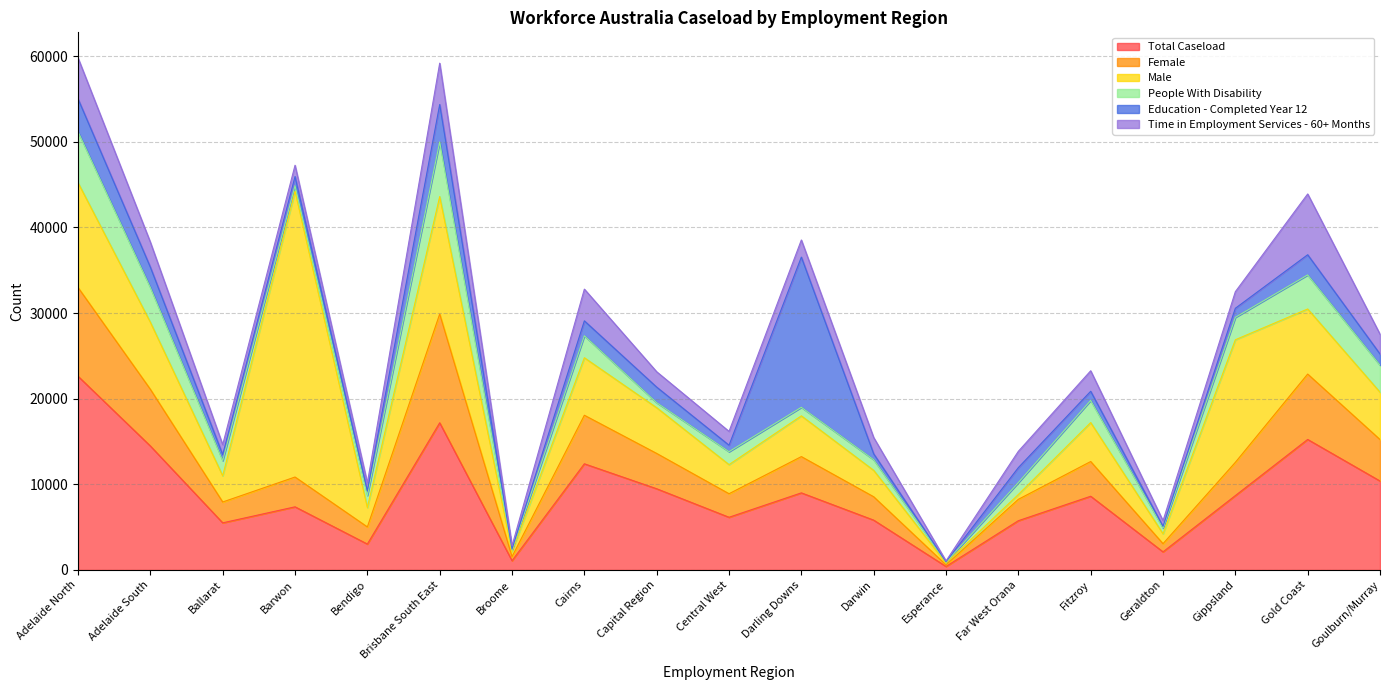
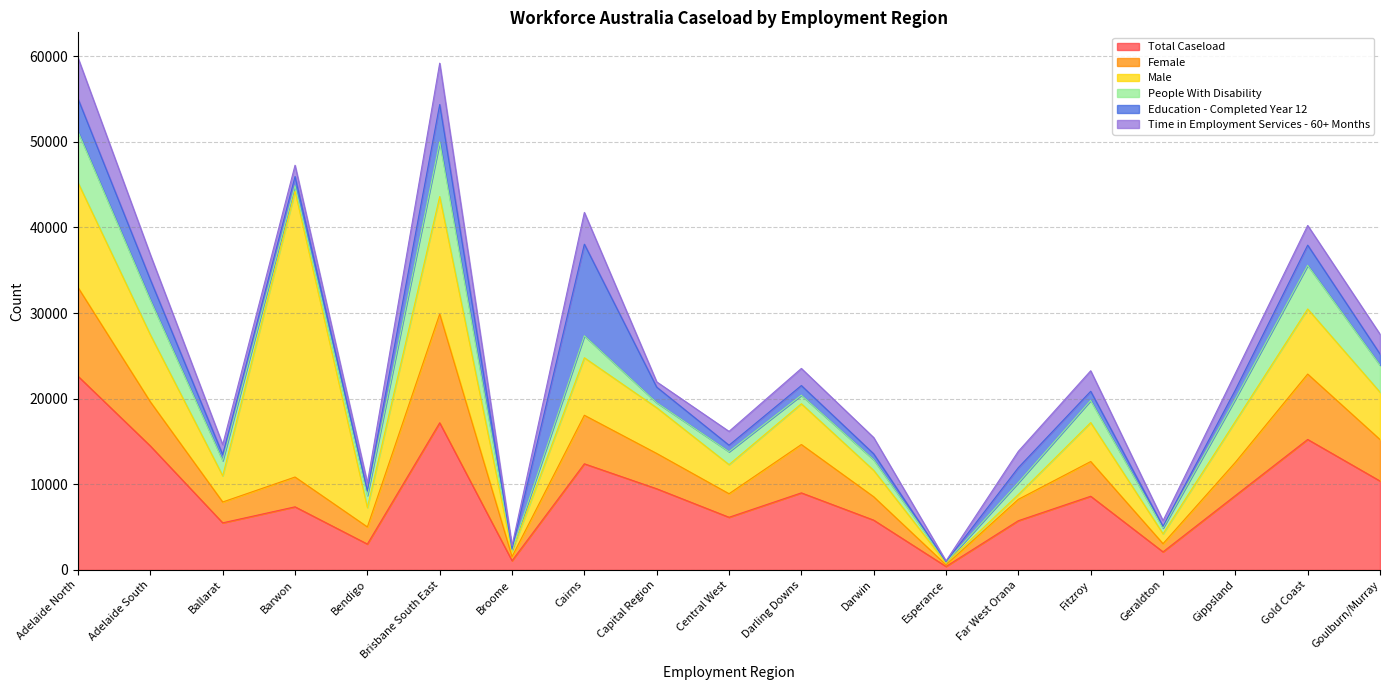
  {
    "Total Caseload": {
      "Adelaide North": 23000,
      "Adelaide South": 14000,
      "Ballarat": 6000,
      "Barwon": 7000,
      "Bendigo": 3000,
      "Brisbane South East": 17000,
      "Broome": 1000,
      "Cairns": 12000,
      "Capital Region": 9000,
      "Central West": 6000,
      "Darling Downs": 9000,
      "Darwin": 6000,
      "Far West Orana": 6000,
      "Fitzroy": 9000,
      "Geraldton": 2000,
      "Gippsland": 9000,
      "Gold Coast": 15000,
      "Goulburn/Murray": 10000
    },
    "Female": {
      "Adelaide North": 10000,
-     "Adelaide South": 7000,
+     "Adelaide South": 5000,
      "Ballarat": 2000,
      "Barwon": 3000,
      "Bendigo": 2000,
      "Brisbane South East": 13000,
      "Broome": 0,
      "Cairns": 6000,
      "Capital Region": 4000,
      "Central West": 3000,
-     "Darling Downs": 4000,
+     "Darling Downs": 6000,
      "Darwin": 3000,
      "Far West Orana": 2000,
      "Fitzroy": 4000,
      "Geraldton": 1000,
      "Gippsland": 4000,
      "Gold Coast": 8000,
      "Goulburn/Murray": 5000
    },
    "Male": {
      "Adelaide North": 12000,
      "Adelaide South": 8000,
      "Ballarat": 3000,
      "Barwon": 33000,
      "Bendigo": 2000,
      "Brisbane South East": 14000,
      "Cairns": 7000,
      "Capital Region": 5000,
      "Central West": 3000,
      "Darling Downs": 5000,
      "Darwin": 3000,
      "Far West Orana": 1000,
      "Fitzroy": 5000,
      "Geraldton": 1000,
-     "Gippsland": 14000,
+     "Gippsland": 5000,
      "Gold Coast": 8000,
      "Goulburn/Murray": 6000
    },
    "People With Disability": {
      "Adelaide North": 6000,
      "Adelaide South": 4000,
      "Ballarat": 2000,
      "Barwon": 1000,
      "Bendigo": 1000,
      "Brisbane South East": 6000,
      "Cairns": 3000,
      "Capital Region": 1000,
      "Central West": 2000,
      "Darling Downs": 1000,
      "Darwin": 1000,
      "Far West Orana": 1000,
      "Fitzroy": 3000,
      "Gippsland": 3000,
-     "Gold Coast": 4000,
+     "Gold Coast": 5000,
      "Goulburn/Murray": 3000
    },
    "Education - Completed Year 12": {
      "Adelaide North": 4000,
      "Adelaide South": 2000,
      "Ballarat": 1000,
      "Barwon": 1000,
      "Bendigo": 1000,
      "Brisbane South East": 4000,
-     "Cairns": 2000,
+     "Cairns": 11000,
      "Capital Region": 2000,
      "Central West": 1000,
-     "Darling Downs": 18000,
+     "Darling Downs": 1000,
      "Darwin": 1000,
      "Far West Orana": 2000,
      "Fitzroy": 1000,
      "Gippsland": 1000,
      "Gold Coast": 2000,
      "Goulburn/Murray": 1000
    },
    "Time in Employment Services - 60+ Months": {
      "Adelaide North": 5000,
      "Adelaide South": 3000,
      "Ballarat": 1000,
      "Barwon": 1000,
      "Bendigo": 1000,
      "Brisbane South East": 5000,
      "Broome": 0,
      "Cairns": 4000,
-     "Capital Region": 2000,
+     "Capital Region": 1000,
      "Central West": 2000,
      "Darling Downs": 2000,
      "Darwin": 2000,
      "Far West Orana": 2000,
      "Fitzroy": 2000,
      "Geraldton": 1000,
      "Gippsland": 2000,
-     "Gold Coast": 7000,
+     "Gold Coast": 2000,
      "Goulburn/Murray": 2000
    }
  }
